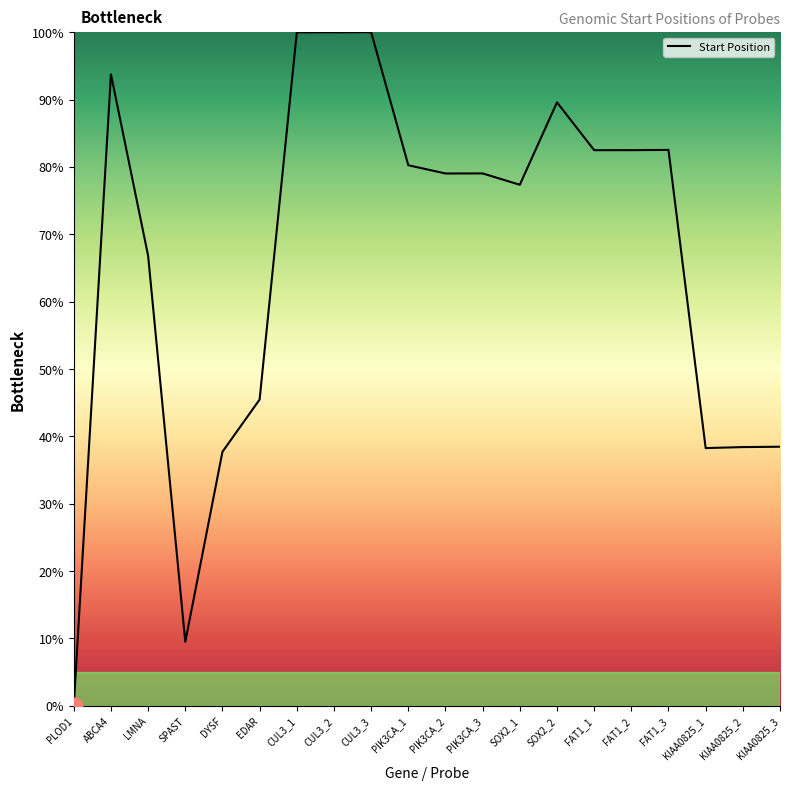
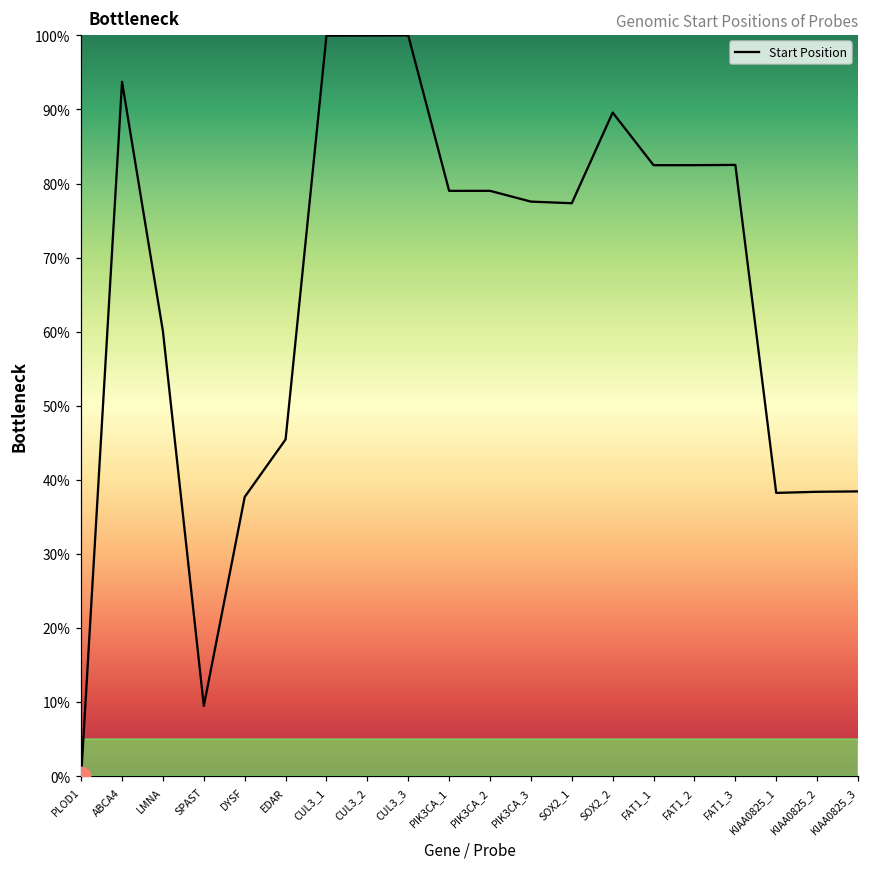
  {
    "Start Position": {
      "ABCA4": "94%",
-     "LMNA": "67%",
+     "LMNA": "60%",
      "SPAST": "10%",
      "DYSF": "38%",
      "EDAR": "45%",
      "CUL3_1": "100%",
      "CUL3_2": "100%",
      "CUL3_3": "100%",
-     "PIK3CA_1": "80%",
+     "PIK3CA_1": "79%",
      "PIK3CA_2": "79%",
-     "PIK3CA_3": "79%",
+     "PIK3CA_3": "78%",
      "SOX2_1": "77%",
      "SOX2_2": "90%",
      "FAT1_1": "82%",
      "FAT1_2": "82%",
      "FAT1_3": "83%",
      "KIAA0825_1": "38%",
      "KIAA0825_2": "38%",
      "KIAA0825_3": "38%"
    }
  }
